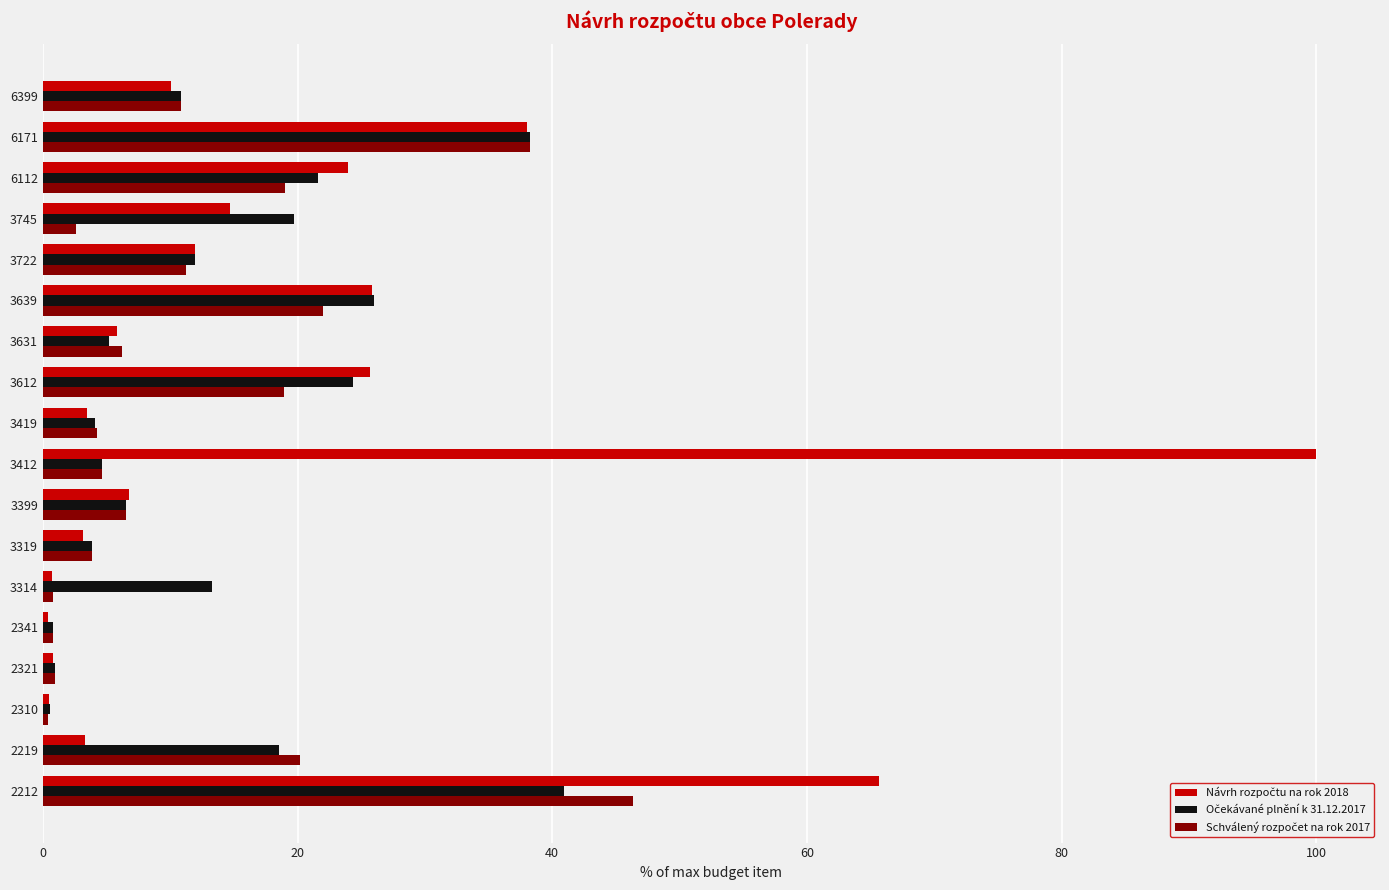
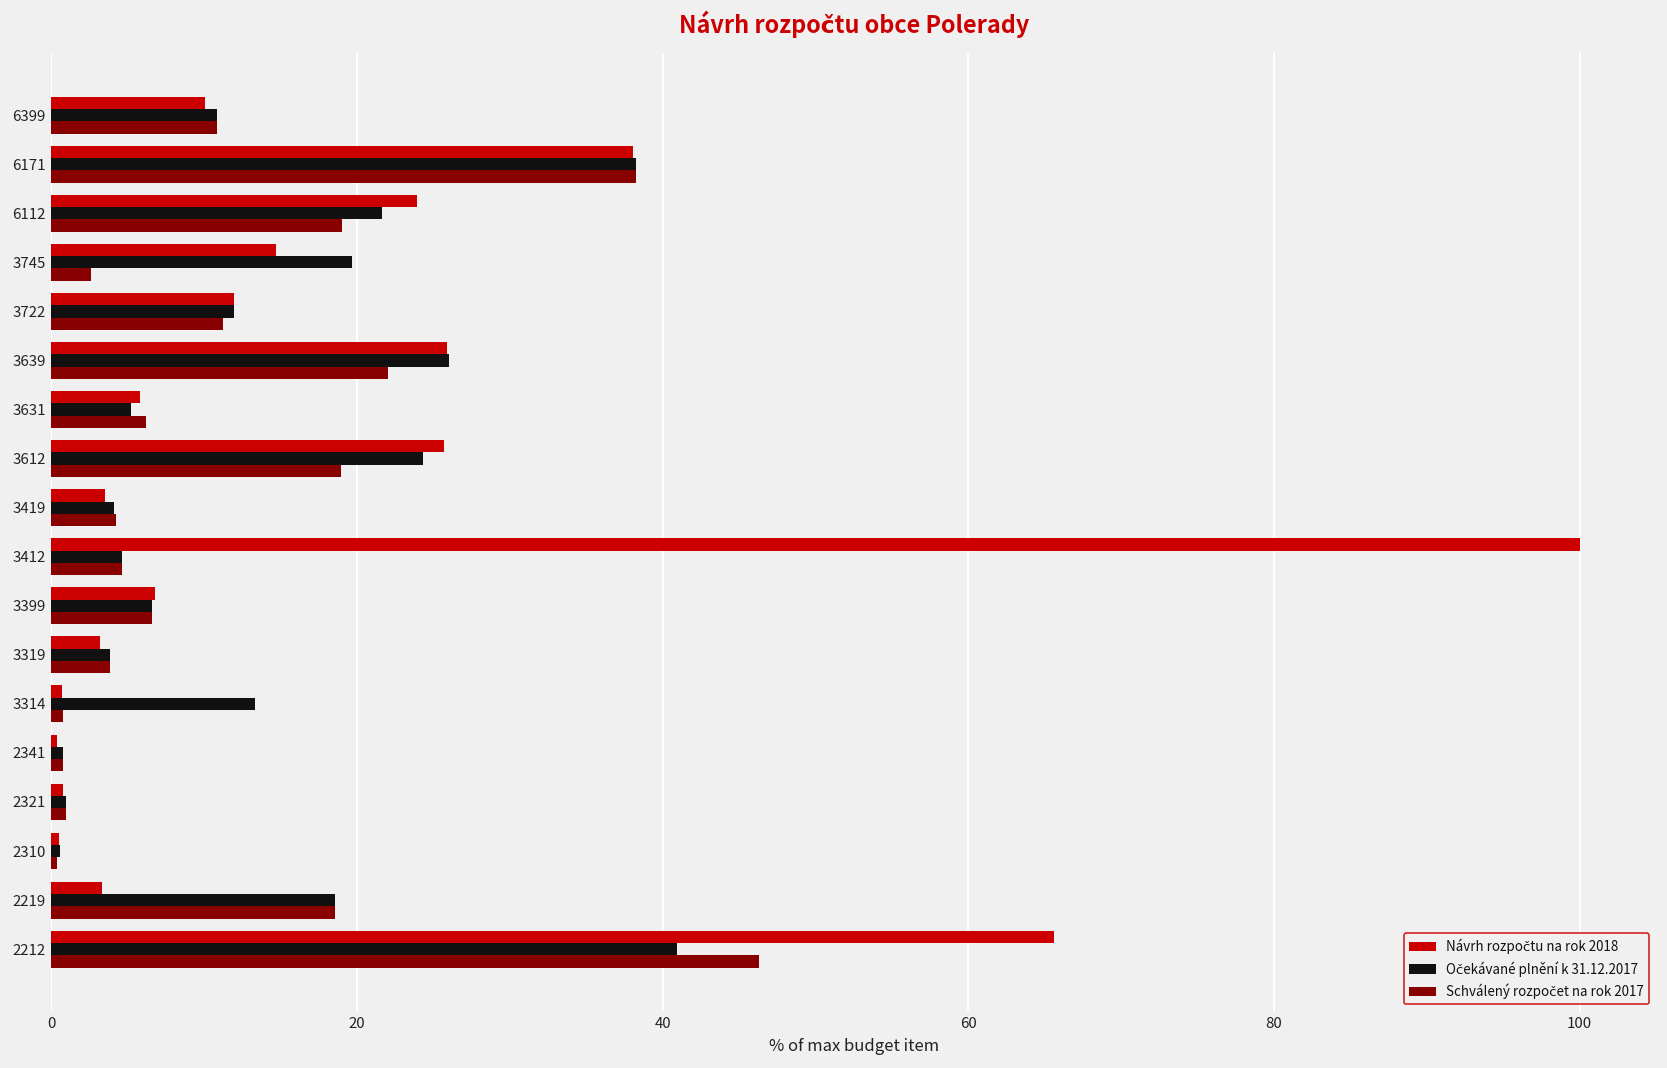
  {
    "Návrh rozpočtu na rok 2018": {
      "6399": 10.0,
      "6171": 38.0,
      "6112": 23.9,
      "3745": 14.7,
      "3722": 12.0,
      "3639": 25.9,
      "3631": 5.8,
      "3612": 25.7,
      "3419": 3.5,
      "3412": 100.0,
      "3399": 6.8,
      "3319": 3.2,
      "3314": 0.7,
      "2341": 0.4,
      "2321": 0.8,
      "2310": 0.5,
      "2219": 3.3,
      "2212": 65.6
    },
    "Očekávané plnění k 31.12.2017": {
      "6399": 10.8,
      "6171": 38.2,
      "6112": 21.6,
      "3745": 19.7,
      "3722": 12.0,
      "3639": 26.0,
      "3631": 5.2,
      "3612": 24.3,
      "3419": 4.1,
      "3412": 4.6,
      "3399": 6.6,
      "3319": 3.9,
      "3314": 13.3,
      "2341": 0.8,
      "2321": 1.0,
      "2310": 0.5,
      "2219": 18.5,
      "2212": 40.9
    },
    "Schválený rozpočet na rok 2017": {
      "6399": 10.8,
      "6171": 38.2,
      "6112": 19.0,
      "3745": 2.6,
      "3722": 11.2,
      "3639": 22.0,
      "3631": 6.2,
      "3612": 18.9,
      "3419": 4.2,
      "3412": 4.6,
      "3399": 6.6,
      "3319": 3.9,
      "3314": 0.8,
      "2341": 0.8,
      "2321": 1.0,
      "2310": 0.4,
-     "2219": 20.2,
+     "2219": 18.5,
      "2212": 46.3
    }
  }
